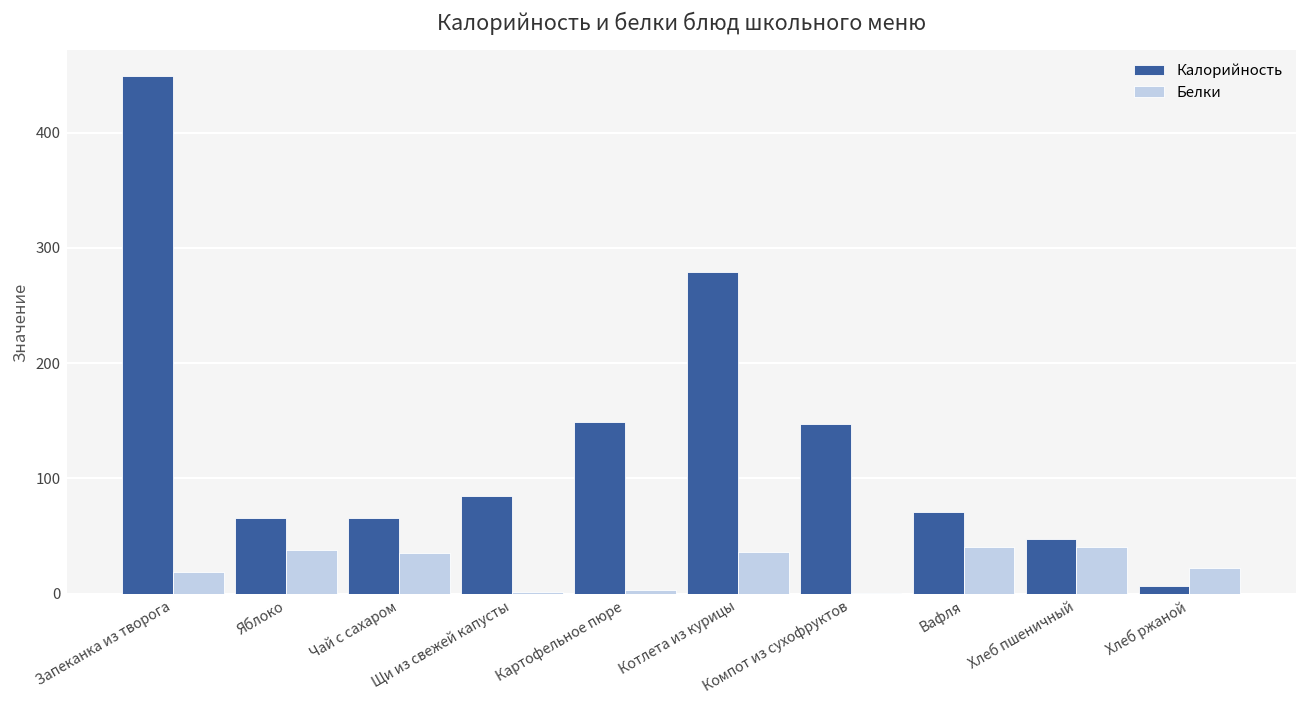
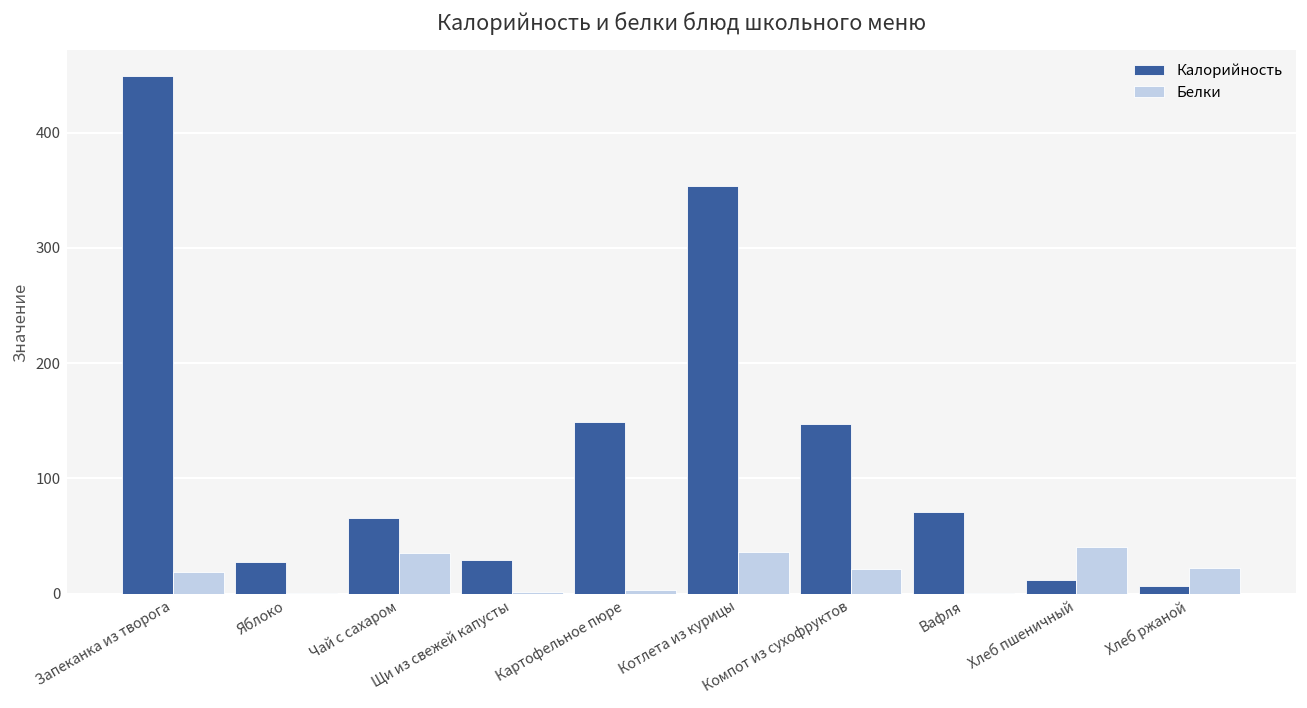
  {
    "Калорийность": {
      "Запеканка из творога": 450,
-     "Яблоко": 70,
+     "Яблоко": 30,
      "Чай с сахаром": 70,
-     "Щи из свежей капусты": 80,
+     "Щи из свежей капусты": 30,
      "Картофельное пюре": 150,
-     "Котлета из курицы": 280,
+     "Котлета из курицы": 350,
      "Компот из сухофруктов": 150,
      "Вафля": 70,
-     "Хлеб пшеничный": 50,
+     "Хлеб пшеничный": 10,
      "Хлеб ржаной": 10
    },
    "Белки": {
      "Запеканка из творога": 20,
-     "Яблоко": 40,
+     "Яблоко": 0,
      "Чай с сахаром": 40,
      "Картофельное пюре": 0,
      "Котлета из курицы": 40,
-     "Компот из сухофруктов": 0,
-     "Вафля": 40,
+     "Компот из сухофруктов": 20,
+     "Вафля": 0,
      "Хлеб пшеничный": 40,
      "Хлеб ржаной": 20
    }
  }
